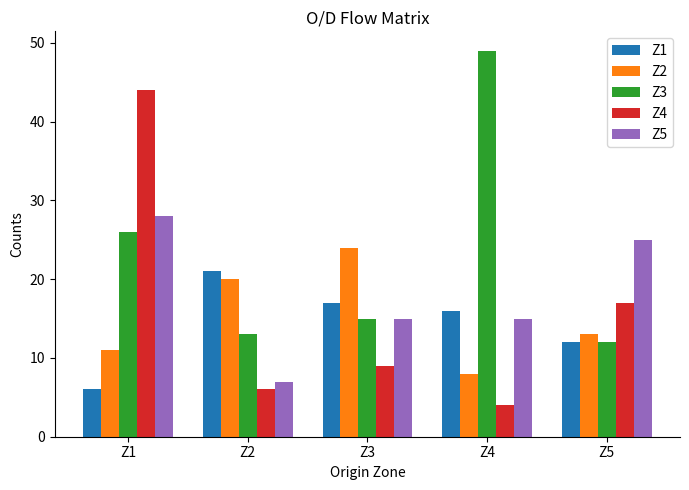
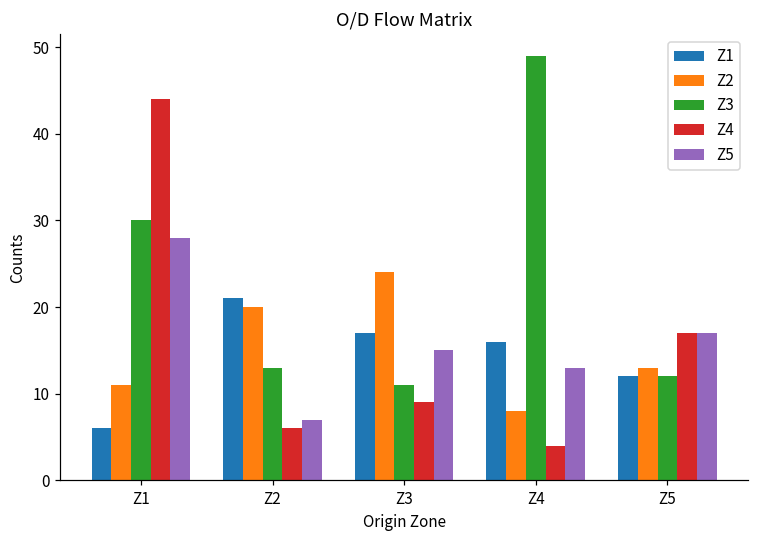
  {
    "Z1": {
      "Z1": 6,
      "Z2": 21,
      "Z3": 17,
      "Z4": 16,
      "Z5": 12
    },
    "Z2": {
      "Z1": 11,
      "Z2": 20,
      "Z3": 24,
      "Z4": 8,
      "Z5": 13
    },
    "Z3": {
-     "Z1": 26,
+     "Z1": 30,
      "Z2": 13,
-     "Z3": 15,
+     "Z3": 11,
      "Z4": 49,
      "Z5": 12
    },
    "Z4": {
      "Z1": 44,
      "Z2": 6,
      "Z3": 9,
      "Z4": 4,
      "Z5": 17
    },
    "Z5": {
      "Z1": 28,
      "Z2": 7,
      "Z3": 15,
-     "Z4": 15,
-     "Z5": 25
+     "Z4": 13,
+     "Z5": 17
    }
  }
